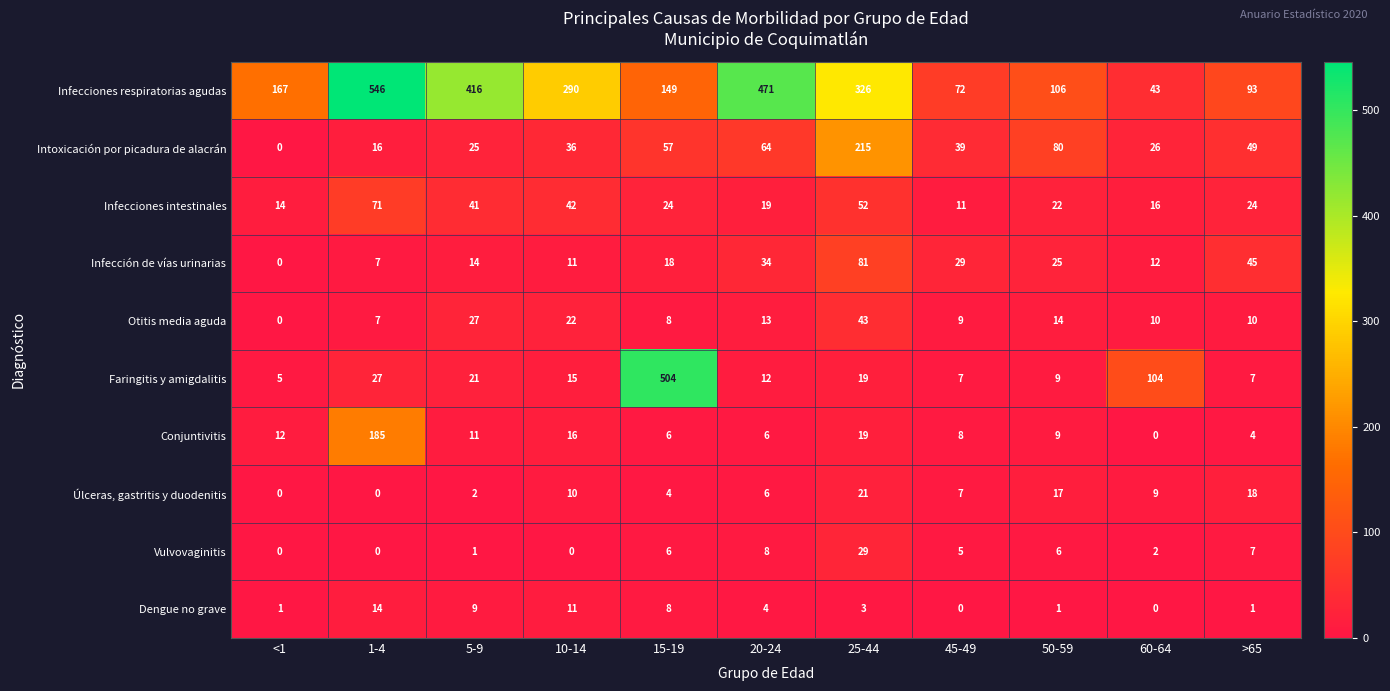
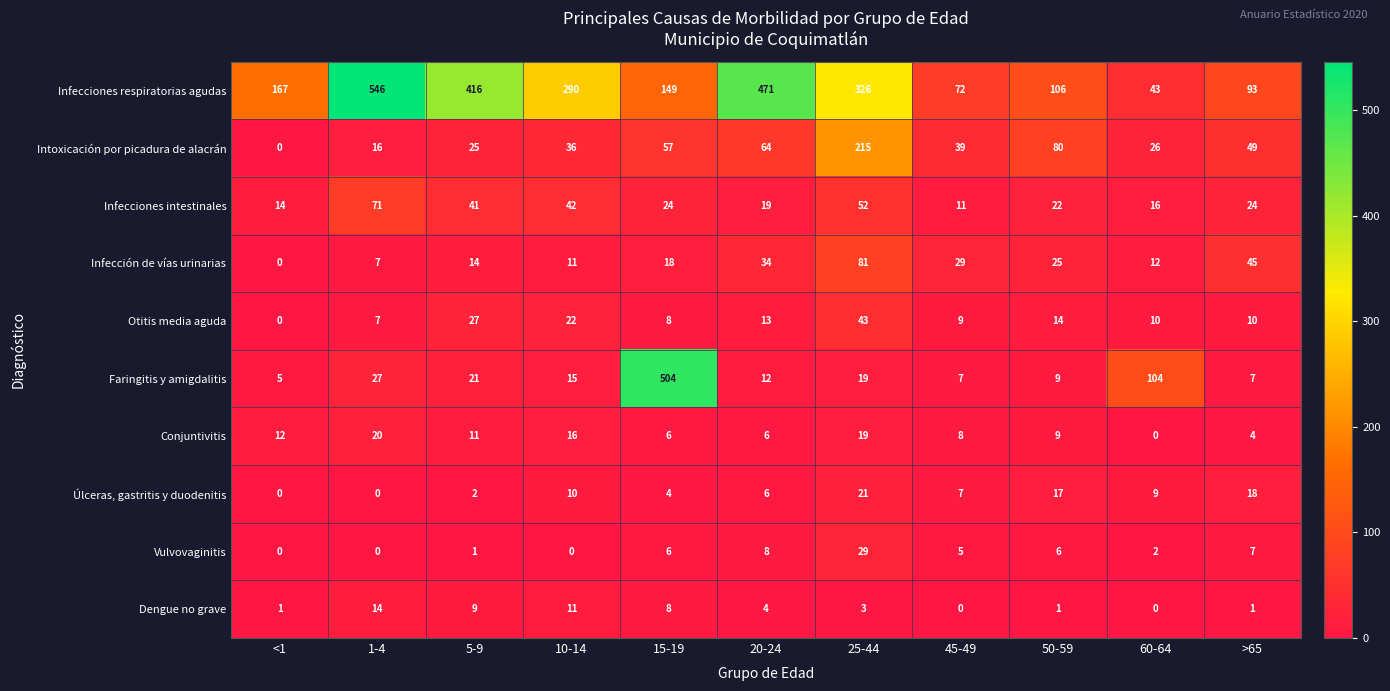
  {
    "Infecciones respiratorias agudas": {
      "<1": 167,
      "1-4": 546,
      "5-9": 416,
      "10-14": 290,
      "15-19": 149,
      "20-24": 471,
      "25-44": 326,
      "45-49": 72,
      "50-59": 106,
      "60-64": 43,
      ">65": 93
    },
    "Intoxicación por picadura de alacrán": {
      "<1": 0,
      "1-4": 16,
      "5-9": 25,
      "10-14": 36,
      "15-19": 57,
      "20-24": 64,
      "25-44": 215,
      "45-49": 39,
      "50-59": 80,
      "60-64": 26,
      ">65": 49
    },
    "Infecciones intestinales": {
      "<1": 14,
      "1-4": 71,
      "5-9": 41,
      "10-14": 42,
      "15-19": 24,
      "20-24": 19,
      "25-44": 52,
      "45-49": 11,
      "50-59": 22,
      "60-64": 16,
      ">65": 24
    },
    "Infección de vías urinarias": {
      "<1": 0,
      "1-4": 7,
      "5-9": 14,
      "10-14": 11,
      "15-19": 18,
      "20-24": 34,
      "25-44": 81,
      "45-49": 29,
      "50-59": 25,
      "60-64": 12,
      ">65": 45
    },
    "Otitis media aguda": {
      "<1": 0,
      "1-4": 7,
      "5-9": 27,
      "10-14": 22,
      "15-19": 8,
      "20-24": 13,
      "25-44": 43,
      "45-49": 9,
      "50-59": 14,
      "60-64": 10,
      ">65": 10
    },
    "Faringitis y amigdalitis": {
      "<1": 5,
      "1-4": 27,
      "5-9": 21,
      "10-14": 15,
      "15-19": 504,
      "20-24": 12,
      "25-44": 19,
      "45-49": 7,
      "50-59": 9,
      "60-64": 104,
      ">65": 7
    },
    "Conjuntivitis": {
      "<1": 12,
-     "1-4": 185,
+     "1-4": 20,
      "5-9": 11,
      "10-14": 16,
      "15-19": 6,
      "20-24": 6,
      "25-44": 19,
      "45-49": 8,
      "50-59": 9,
      "60-64": 0,
      ">65": 4
    },
    "Úlceras, gastritis y duodenitis": {
      "<1": 0,
      "1-4": 0,
      "5-9": 2,
      "10-14": 10,
      "15-19": 4,
      "20-24": 6,
      "25-44": 21,
      "45-49": 7,
      "50-59": 17,
      "60-64": 9,
      ">65": 18
    },
    "Vulvovaginitis": {
      "<1": 0,
      "1-4": 0,
      "5-9": 1,
      "10-14": 0,
      "15-19": 6,
      "20-24": 8,
      "25-44": 29,
      "45-49": 5,
      "50-59": 6,
      "60-64": 2,
      ">65": 7
    },
    "Dengue no grave": {
      "<1": 1,
      "1-4": 14,
      "5-9": 9,
      "10-14": 11,
      "15-19": 8,
      "20-24": 4,
      "25-44": 3,
      "45-49": 0,
      "50-59": 1,
      "60-64": 0,
      ">65": 1
    }
  }
